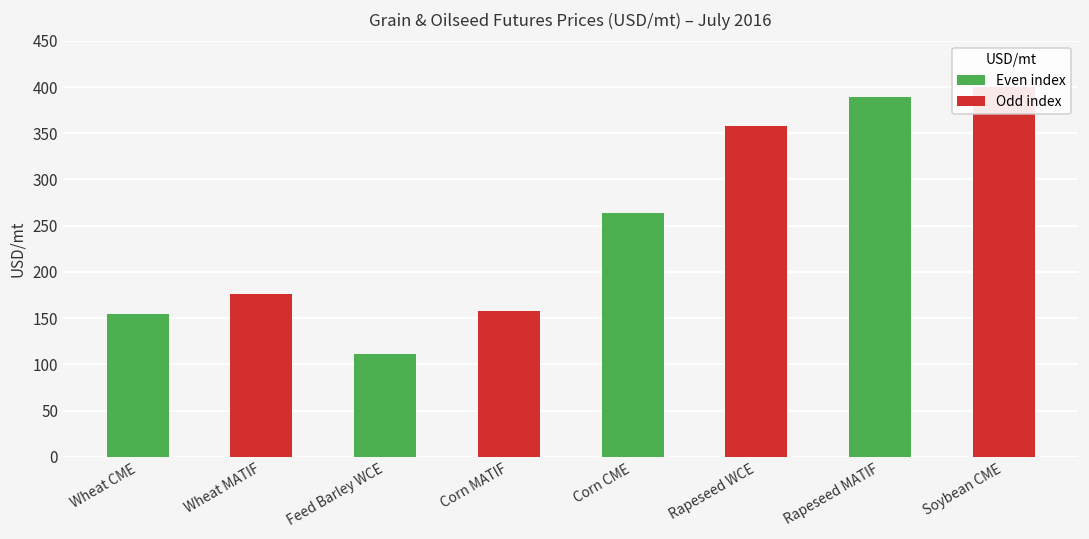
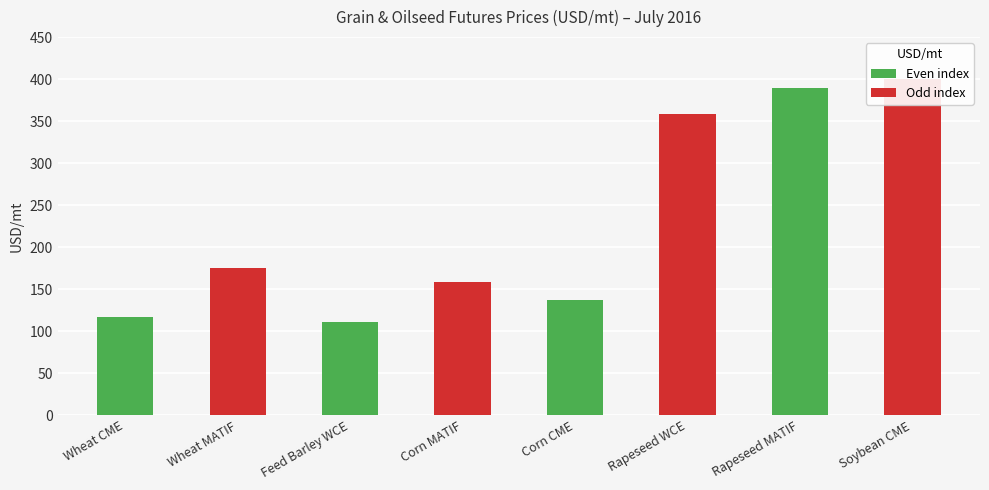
  {
-   "Wheat CME": 150,
+   "Wheat CME": 120,
    "Wheat MATIF": 180,
    "Feed Barley WCE": 110,
    "Corn MATIF": 160,
-   "Corn CME": 260,
+   "Corn CME": 140,
    "Rapeseed WCE": 360,
    "Rapeseed MATIF": 390
  }
